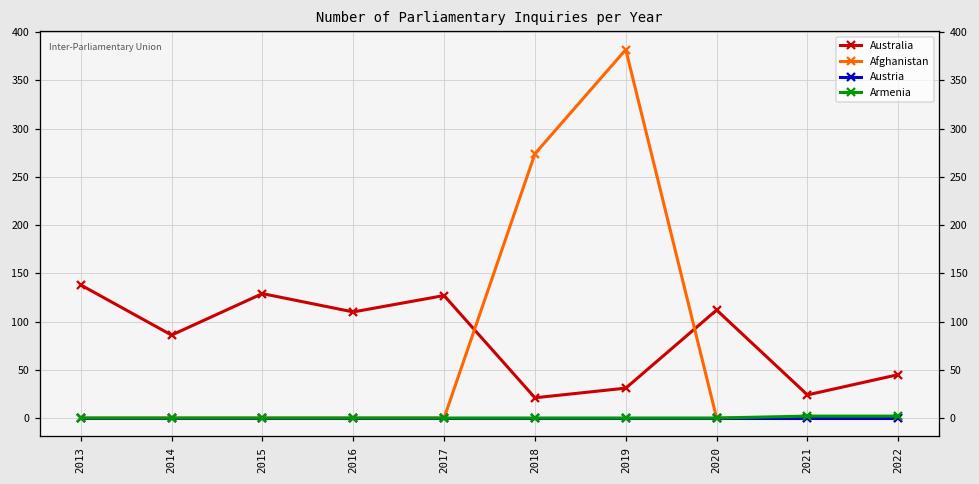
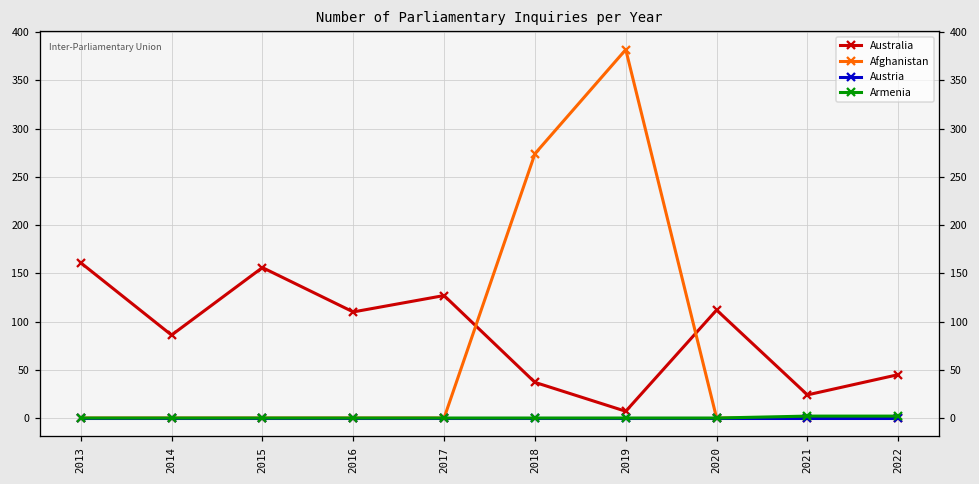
  {
    "Australia": {
-     "2013": 140,
+     "2013": 160,
      "2014": 90,
-     "2015": 130,
+     "2015": 160,
      "2016": 110,
      "2017": 130,
-     "2018": 20,
-     "2019": 30,
+     "2018": 40,
+     "2019": 10,
      "2020": 110,
      "2021": 20,
      "2022": 50
    },
    "Afghanistan": {
      "2018": 270,
      "2019": 380
    }
  }
